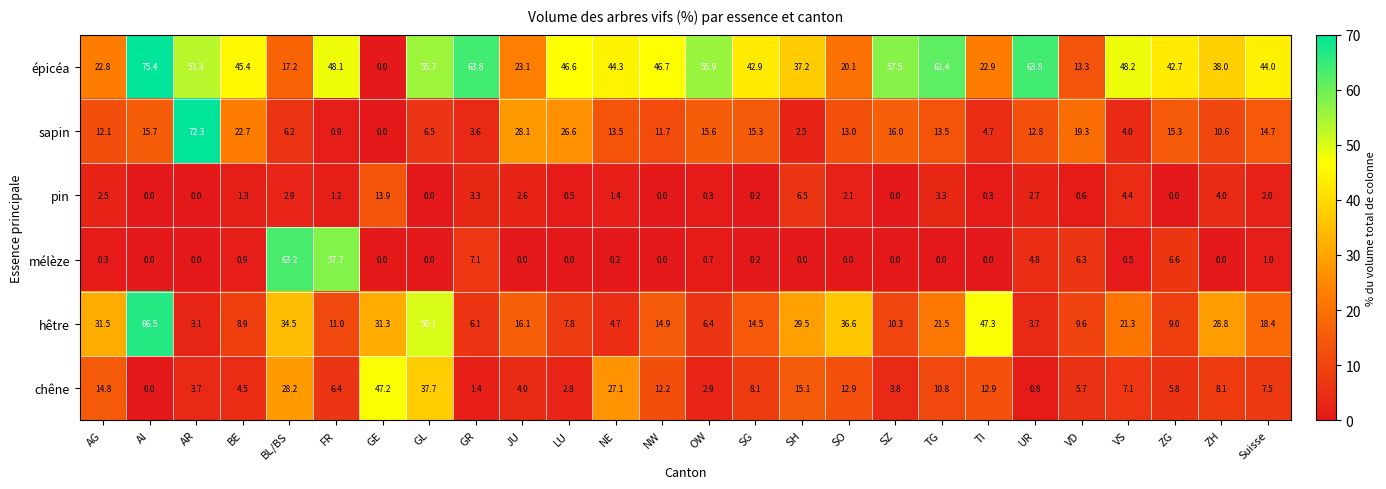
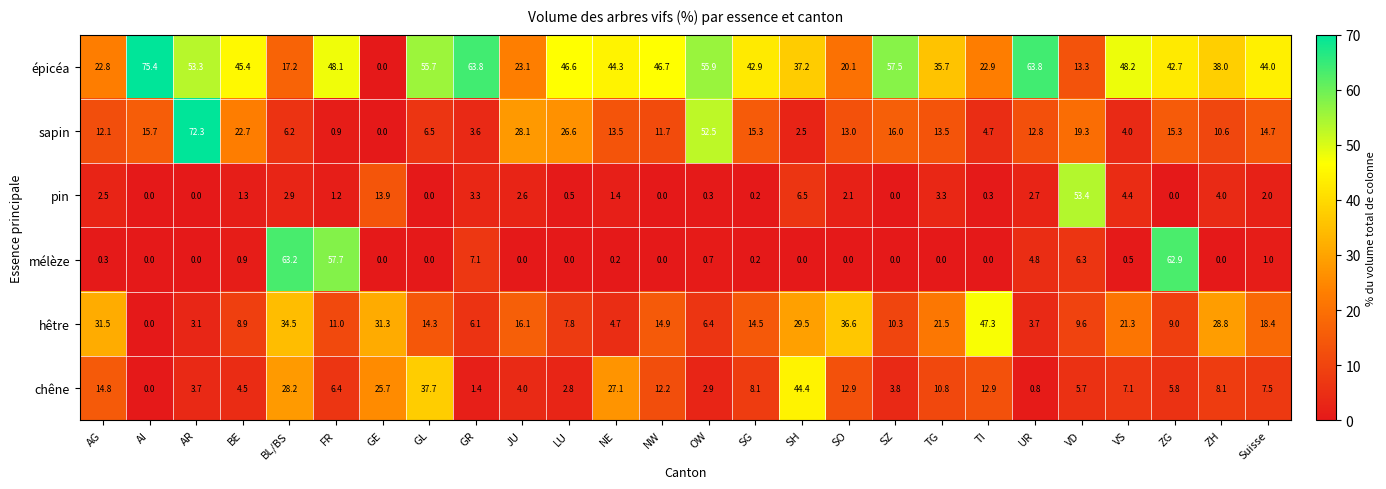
  {
    "épicéa": {
      "AG": 22.8,
      "AI": 75.4,
      "AR": 53.3,
      "BE": 45.4,
      "BL/BS": 17.2,
      "FR": 48.1,
      "GE": 0.0,
      "GL": 55.7,
      "GR": 63.8,
      "JU": 23.1,
      "LU": 46.6,
      "NE": 44.3,
      "NW": 46.7,
      "OW": 55.9,
      "SG": 42.9,
      "SH": 37.2,
      "SO": 20.1,
      "SZ": 57.5,
-     "TG": 61.4,
+     "TG": 35.7,
      "TI": 22.9,
      "UR": 63.8,
      "VD": 13.3,
      "VS": 48.2,
      "ZG": 42.7,
      "ZH": 38.0,
      "Suisse": 44.0
    },
    "sapin": {
      "AG": 12.1,
      "AI": 15.7,
      "AR": 72.3,
      "BE": 22.7,
      "BL/BS": 6.2,
      "FR": 0.9,
      "GE": 0.0,
      "GL": 6.5,
      "GR": 3.6,
      "JU": 28.1,
      "LU": 26.6,
      "NE": 13.5,
      "NW": 11.7,
-     "OW": 15.6,
+     "OW": 52.5,
      "SG": 15.3,
      "SH": 2.5,
      "SO": 13.0,
      "SZ": 16.0,
      "TG": 13.5,
      "TI": 4.7,
      "UR": 12.8,
      "VD": 19.3,
      "VS": 4.0,
      "ZG": 15.3,
      "ZH": 10.6,
      "Suisse": 14.7
    },
    "pin": {
      "AG": 2.5,
      "AI": 0.0,
      "AR": 0.0,
      "BE": 1.3,
      "BL/BS": 2.9,
      "FR": 1.2,
      "GE": 13.9,
      "GL": 0.0,
      "GR": 3.3,
      "JU": 2.6,
      "LU": 0.5,
      "NE": 1.4,
      "NW": 0.0,
      "OW": 0.3,
      "SG": 0.2,
      "SH": 6.5,
      "SO": 2.1,
      "SZ": 0.0,
      "TG": 3.3,
      "TI": 0.3,
      "UR": 2.7,
-     "VD": 0.6,
+     "VD": 53.4,
      "VS": 4.4,
      "ZG": 0.0,
      "ZH": 4.0,
      "Suisse": 2.0
    },
    "mélèze": {
      "AG": 0.3,
      "AI": 0.0,
      "AR": 0.0,
      "BE": 0.9,
      "BL/BS": 63.2,
      "FR": 57.7,
      "GE": 0.0,
      "GL": 0.0,
      "GR": 7.1,
      "JU": 0.0,
      "LU": 0.0,
      "NE": 0.2,
      "NW": 0.0,
      "OW": 0.7,
      "SG": 0.2,
      "SH": 0.0,
      "SO": 0.0,
      "SZ": 0.0,
      "TG": 0.0,
      "TI": 0.0,
      "UR": 4.8,
      "VD": 6.3,
      "VS": 0.5,
-     "ZG": 6.6,
+     "ZG": 62.9,
      "ZH": 0.0,
      "Suisse": 1.0
    },
    "hêtre": {
      "AG": 31.5,
-     "AI": 66.5,
+     "AI": 0.0,
      "AR": 3.1,
      "BE": 8.9,
      "BL/BS": 34.5,
      "FR": 11.0,
      "GE": 31.3,
-     "GL": 50.1,
+     "GL": 14.3,
      "GR": 6.1,
      "JU": 16.1,
      "LU": 7.8,
      "NE": 4.7,
      "NW": 14.9,
      "OW": 6.4,
      "SG": 14.5,
      "SH": 29.5,
      "SO": 36.6,
      "SZ": 10.3,
      "TG": 21.5,
      "TI": 47.3,
      "UR": 3.7,
      "VD": 9.6,
      "VS": 21.3,
      "ZG": 9.0,
      "ZH": 28.8,
      "Suisse": 18.4
    },
    "chêne": {
      "AG": 14.8,
      "AI": 0.0,
      "AR": 3.7,
      "BE": 4.5,
      "BL/BS": 28.2,
      "FR": 6.4,
-     "GE": 47.2,
+     "GE": 25.7,
      "GL": 37.7,
      "GR": 1.4,
      "JU": 4.0,
      "LU": 2.8,
      "NE": 27.1,
      "NW": 12.2,
      "OW": 2.9,
      "SG": 8.1,
-     "SH": 15.1,
+     "SH": 44.4,
      "SO": 12.9,
      "SZ": 3.8,
      "TG": 10.8,
      "TI": 12.9,
      "UR": 0.8,
      "VD": 5.7,
      "VS": 7.1,
      "ZG": 5.8,
      "ZH": 8.1,
      "Suisse": 7.5
    }
  }
